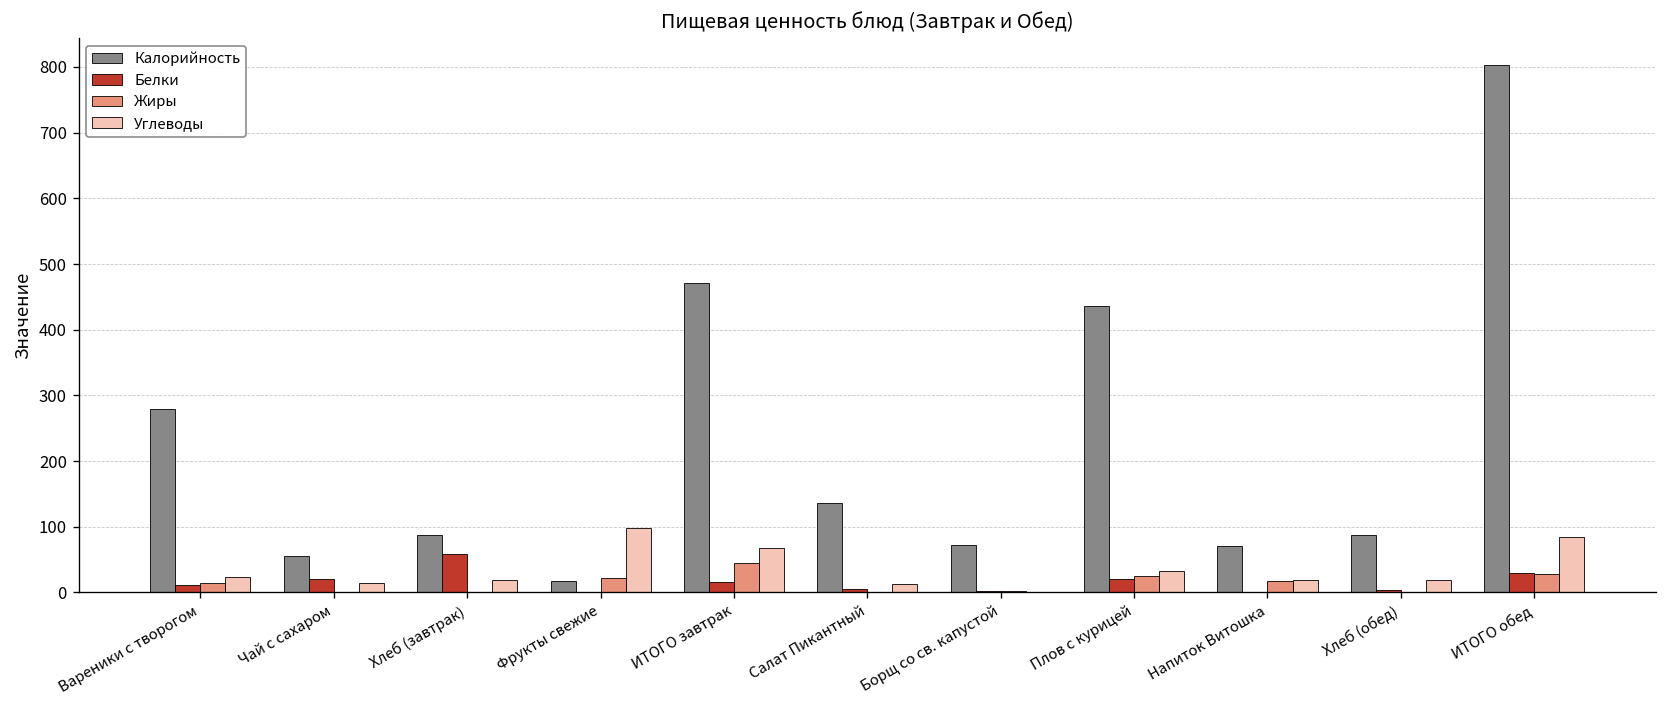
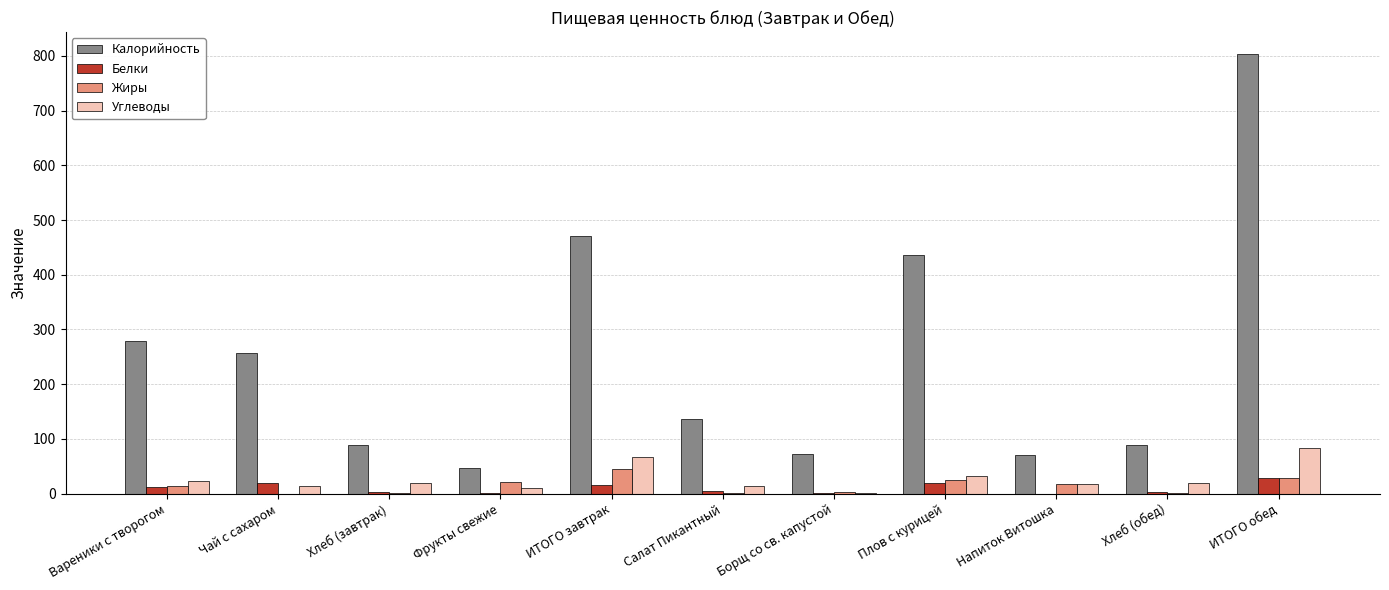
  {
    "Калорийность": {
      "Вареники с творогом": 280,
-     "Чай с сахаром": 60,
+     "Чай с сахаром": 260,
      "Хлеб (завтрак)": 90,
-     "Фрукты свежие": 20,
+     "Фрукты свежие": 50,
      "ИТОГО завтрак": 470,
      "Салат Пикантный": 140,
      "Борщ со св. капустой": 70,
      "Плов с курицей": 440,
      "Напиток Витошка": 70,
      "Хлеб (обед)": 90,
      "ИТОГО обед": 800
    },
    "Белки": {
      "Вареники с творогом": 10,
      "Чай с сахаром": 20,
-     "Хлеб (завтрак)": 60,
+     "Хлеб (завтрак)": 0,
      "ИТОГО завтрак": 20,
      "Плов с курицей": 20,
      "Напиток Витошка": 0,
      "ИТОГО обед": 30
    },
    "Жиры": {
      "Вареники с творогом": 10,
      "Чай с сахаром": 0,
      "Фрукты свежие": 20,
      "ИТОГО завтрак": 50,
      "Плов с курицей": 30,
      "Напиток Витошка": 20,
      "ИТОГО обед": 30
    },
    "Углеводы": {
      "Вареники с творогом": 20,
      "Чай с сахаром": 10,
      "Хлеб (завтрак)": 20,
-     "Фрукты свежие": 100,
+     "Фрукты свежие": 10,
      "ИТОГО завтрак": 70,
      "Салат Пикантный": 10,
      "Плов с курицей": 30,
      "Напиток Витошка": 20,
      "Хлеб (обед)": 20,
      "ИТОГО обед": 80
    }
  }
